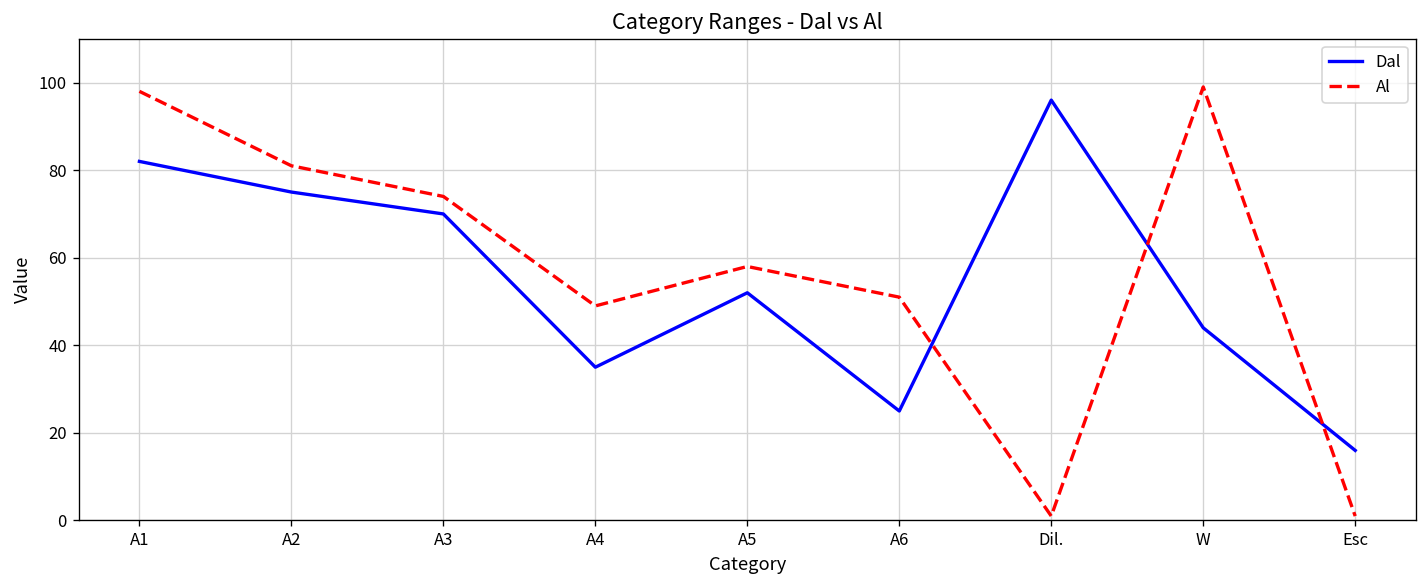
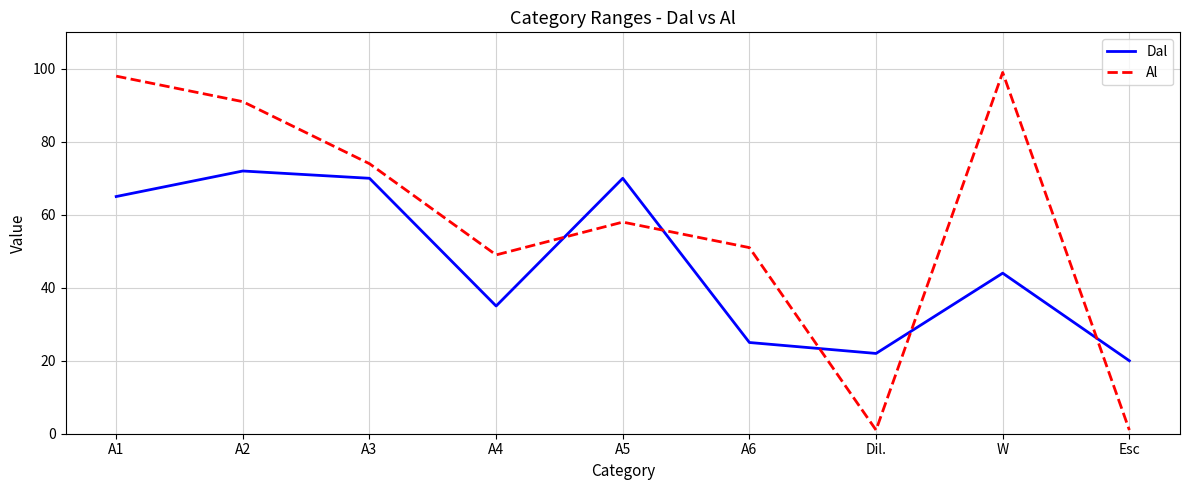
  {
    "Dal": {
-     "A1": 82,
-     "A2": 75,
+     "A1": 65,
+     "A2": 72,
      "A3": 70,
      "A4": 35,
-     "A5": 52,
+     "A5": 70,
      "A6": 25,
-     "Dil.": 96,
+     "Dil.": 22,
      "W": 44,
-     "Esc": 16
+     "Esc": 20
    },
    "Al": {
      "A1": 98,
-     "A2": 81,
+     "A2": 91,
      "A3": 74,
      "A4": 49,
      "A5": 58,
      "A6": 51,
      "Dil.": 1,
      "W": 99,
      "Esc": 1
    }
  }
